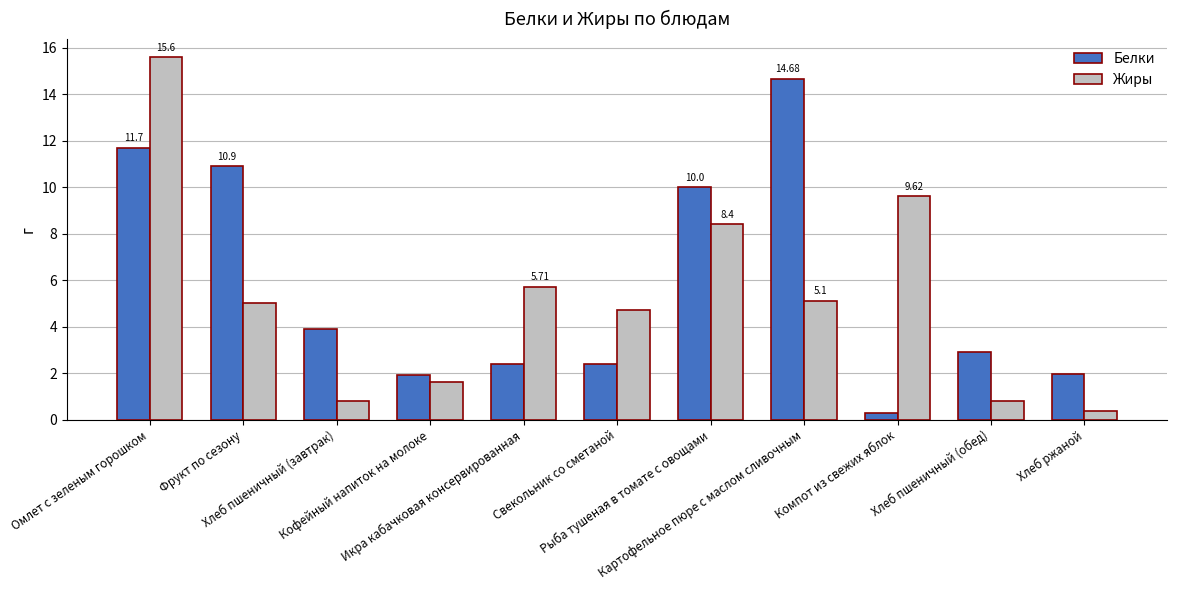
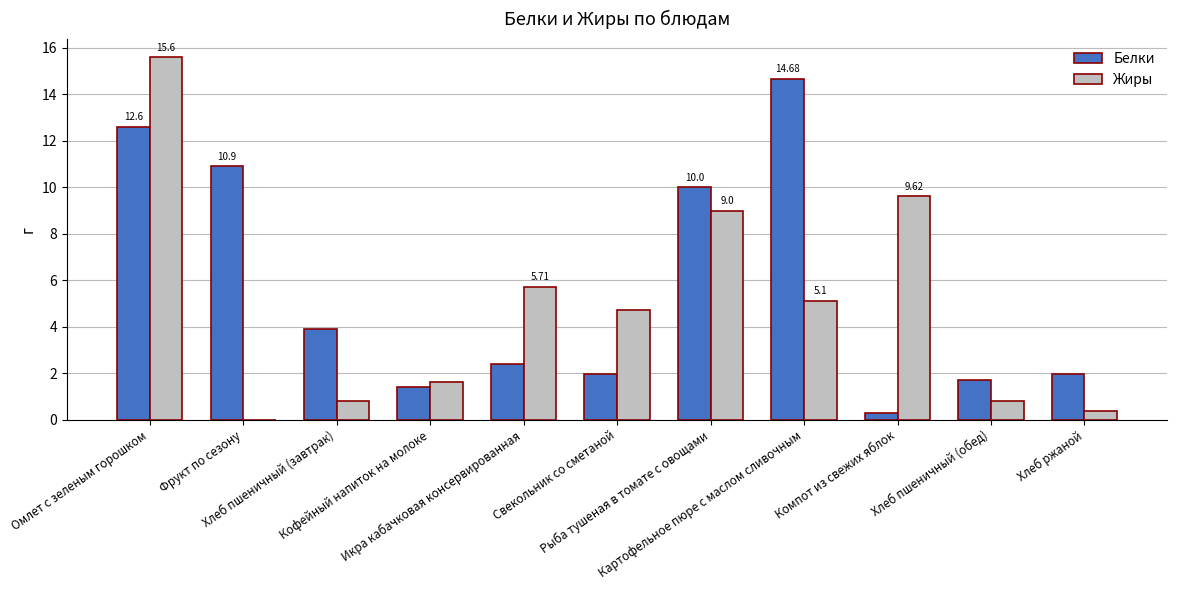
  {
    "Белки": {
-     "Омлет с зеленым горошком": 11.7,
+     "Омлет с зеленым горошком": 12.6,
      "Фрукт по сезону": 10.9,
-     "Кофейный напиток на молоке": 1.9,
-     "Свекольник со сметаной": 2.4,
+     "Кофейный напиток на молоке": 1.4,
+     "Свекольник со сметаной": 2.0,
      "Рыба тушеная в томате с овощами": 10.0,
      "Картофельное пюре с маслом сливочным": 14.68,
-     "Хлеб пшеничный (обед)": 2.9
+     "Хлеб пшеничный (обед)": 1.7
    },
    "Жиры": {
      "Омлет с зеленым горошком": 15.6,
-     "Фрукт по сезону": 5,
+     "Фрукт по сезону": 0,
      "Икра кабачковая консервированная": 5.71,
-     "Рыба тушеная в томате с овощами": 8.4,
+     "Рыба тушеная в томате с овощами": 9.0,
      "Картофельное пюре с маслом сливочным": 5.1,
      "Компот из свежих яблок": 9.62
    }
  }
